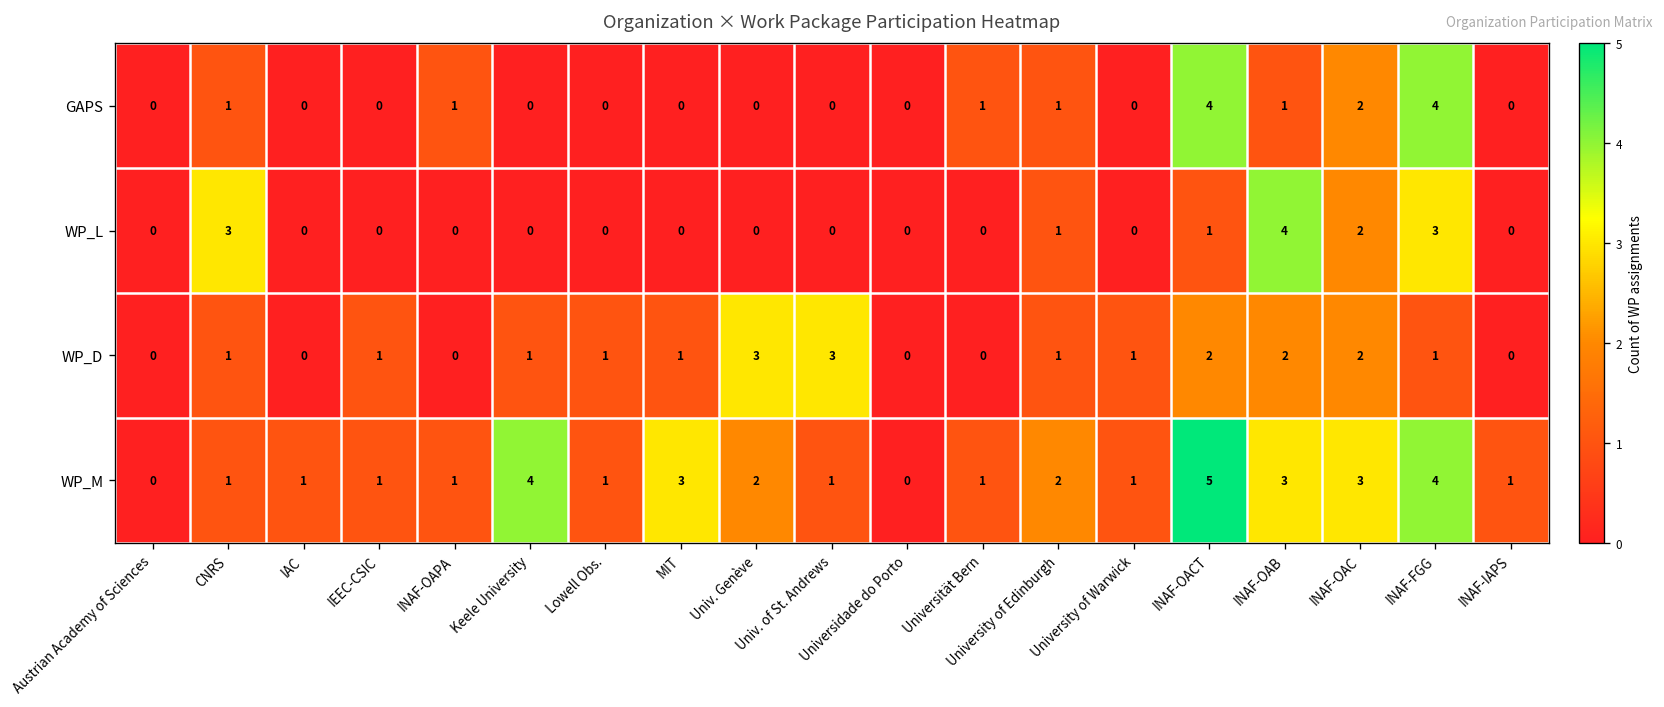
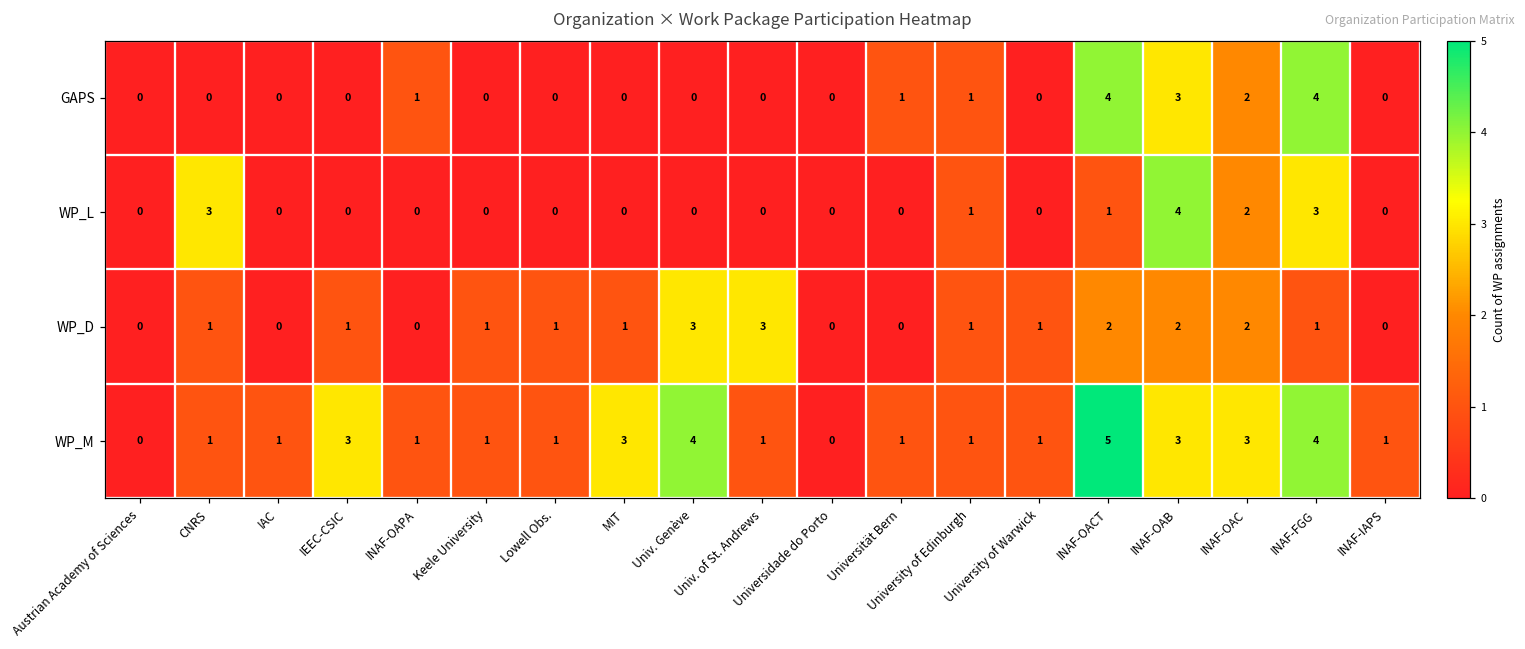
  {
    "GAPS": {
      "Austrian Academy of Sciences": 0,
-     "CNRS": 1,
+     "CNRS": 0,
      "IAC": 0,
      "IEEC-CSIC": 0,
      "INAF-OAPA": 1,
      "Keele University": 0,
      "Lowell Obs.": 0,
      "MIT": 0,
      "Univ. Genève": 0,
      "Univ. of St. Andrews": 0,
      "Universidade do Porto": 0,
      "Universität Bern": 1,
      "University of Edinburgh": 1,
      "University of Warwick": 0,
      "INAF-OACT": 4,
-     "INAF-OAB": 1,
+     "INAF-OAB": 3,
      "INAF-OAC": 2,
      "INAF-FGG": 4,
      "INAF-IAPS": 0
    },
    "WP_L": {
      "Austrian Academy of Sciences": 0,
      "CNRS": 3,
      "IAC": 0,
      "IEEC-CSIC": 0,
      "INAF-OAPA": 0,
      "Keele University": 0,
      "Lowell Obs.": 0,
      "MIT": 0,
      "Univ. Genève": 0,
      "Univ. of St. Andrews": 0,
      "Universidade do Porto": 0,
      "Universität Bern": 0,
      "University of Edinburgh": 1,
      "University of Warwick": 0,
      "INAF-OACT": 1,
      "INAF-OAB": 4,
      "INAF-OAC": 2,
      "INAF-FGG": 3,
      "INAF-IAPS": 0
    },
    "WP_D": {
      "Austrian Academy of Sciences": 0,
      "CNRS": 1,
      "IAC": 0,
      "IEEC-CSIC": 1,
      "INAF-OAPA": 0,
      "Keele University": 1,
      "Lowell Obs.": 1,
      "MIT": 1,
      "Univ. Genève": 3,
      "Univ. of St. Andrews": 3,
      "Universidade do Porto": 0,
      "Universität Bern": 0,
      "University of Edinburgh": 1,
      "University of Warwick": 1,
      "INAF-OACT": 2,
      "INAF-OAB": 2,
      "INAF-OAC": 2,
      "INAF-FGG": 1,
      "INAF-IAPS": 0
    },
    "WP_M": {
      "Austrian Academy of Sciences": 0,
      "CNRS": 1,
      "IAC": 1,
-     "IEEC-CSIC": 1,
+     "IEEC-CSIC": 3,
      "INAF-OAPA": 1,
-     "Keele University": 4,
+     "Keele University": 1,
      "Lowell Obs.": 1,
      "MIT": 3,
-     "Univ. Genève": 2,
+     "Univ. Genève": 4,
      "Univ. of St. Andrews": 1,
      "Universidade do Porto": 0,
      "Universität Bern": 1,
-     "University of Edinburgh": 2,
+     "University of Edinburgh": 1,
      "University of Warwick": 1,
      "INAF-OACT": 5,
      "INAF-OAB": 3,
      "INAF-OAC": 3,
      "INAF-FGG": 4,
      "INAF-IAPS": 1
    }
  }
